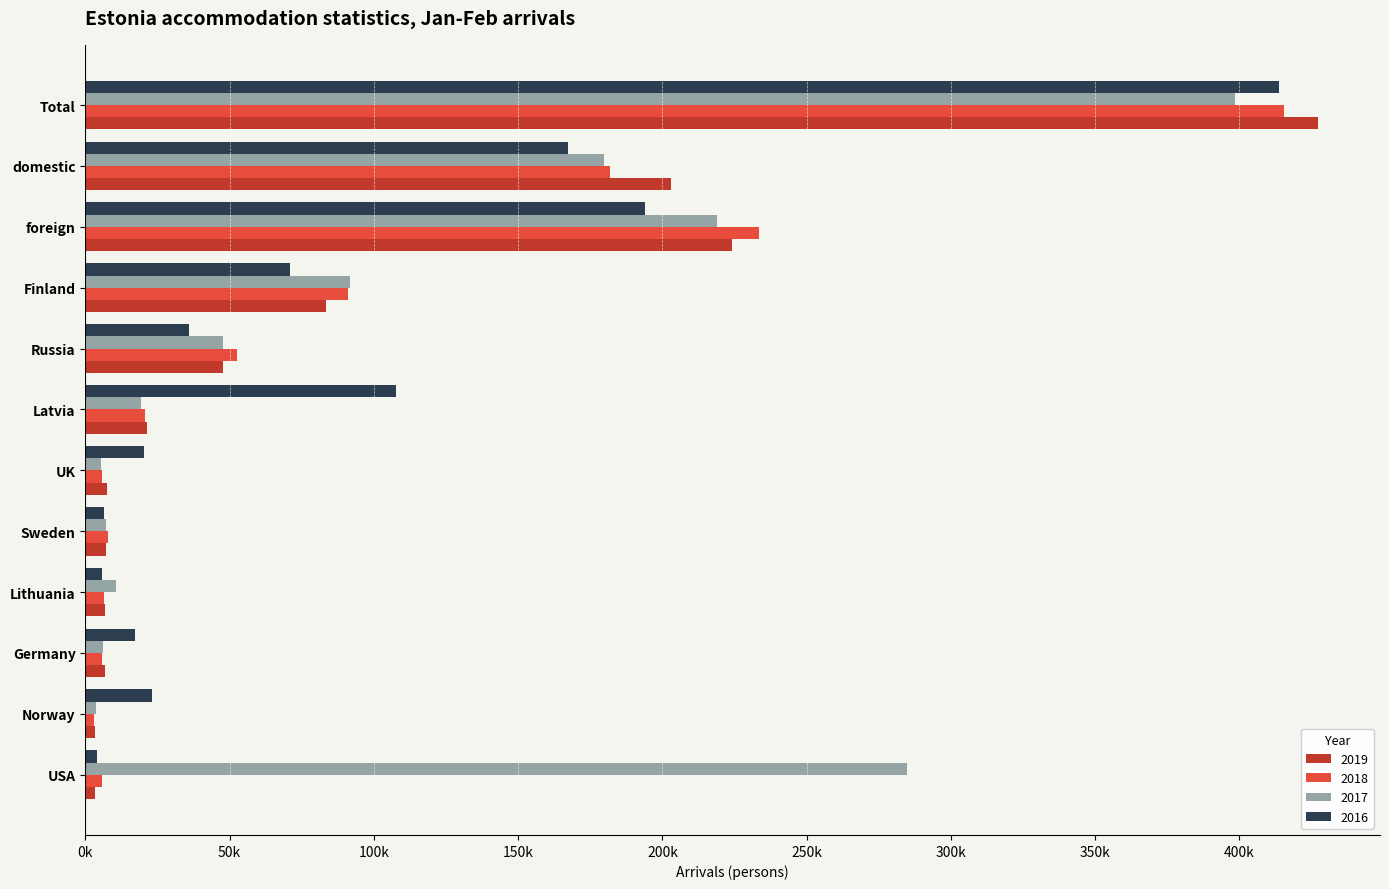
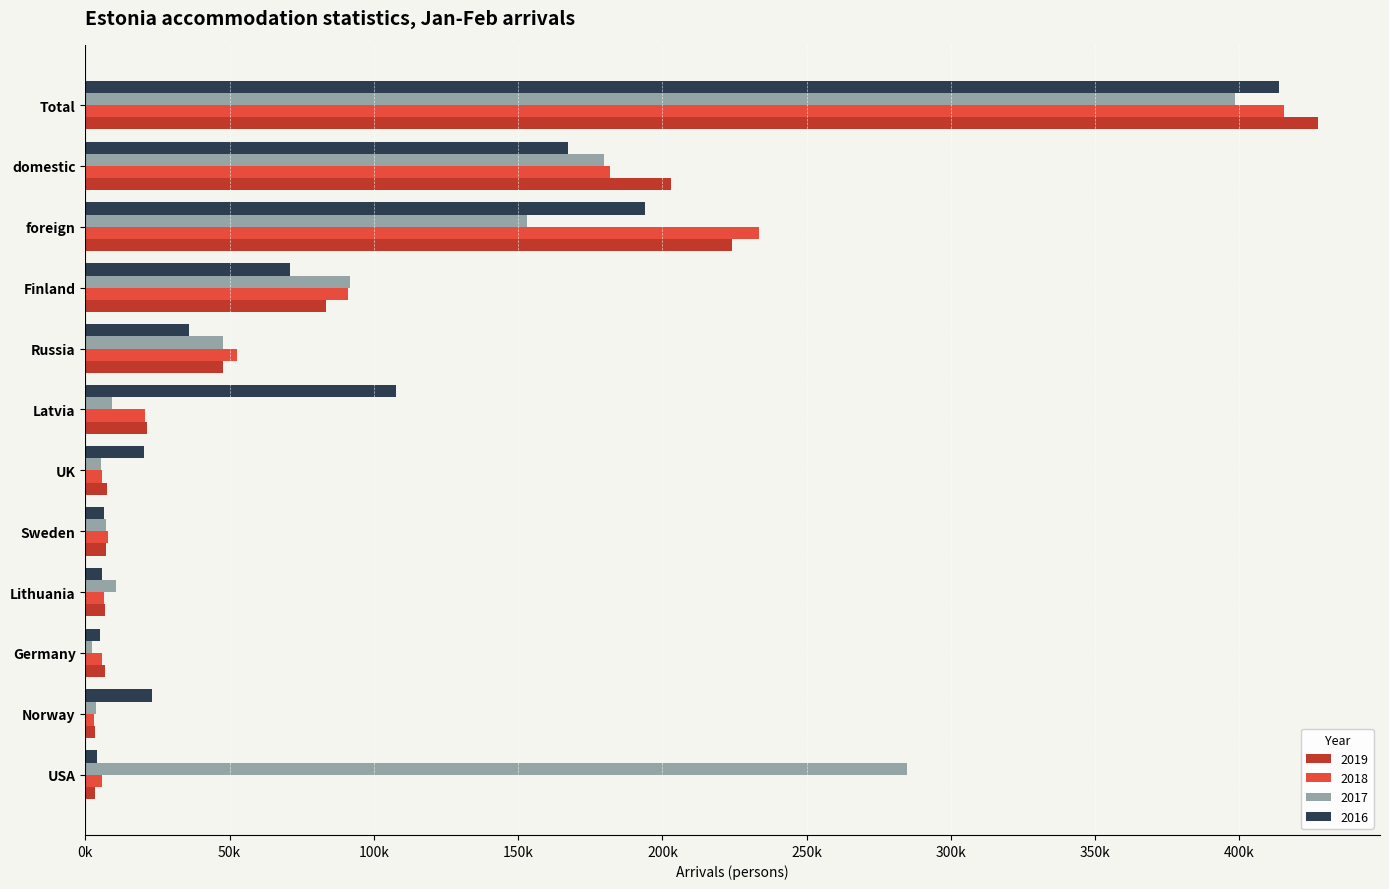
  {
    "2017": {
      "Total": 399000,
      "domestic": 180000,
-     "foreign": 219000,
+     "foreign": 153000,
      "Finland": 92000,
      "Russia": 48000,
-     "Latvia": 19000,
+     "Latvia": 9000,
      "UK": 5000,
      "Sweden": 7000,
      "Lithuania": 10000,
-     "Germany": 6000,
+     "Germany": 2000,
      "Norway": 4000,
      "USA": 285000
    },
    "2016": {
      "Total": 414000,
      "domestic": 167000,
      "foreign": 194000,
      "Finland": 71000,
      "Russia": 36000,
      "Latvia": 108000,
      "UK": 20000,
      "Sweden": 6000,
      "Lithuania": 6000,
-     "Germany": 17000,
+     "Germany": 5000,
      "Norway": 23000,
      "USA": 4000
    }
  }
